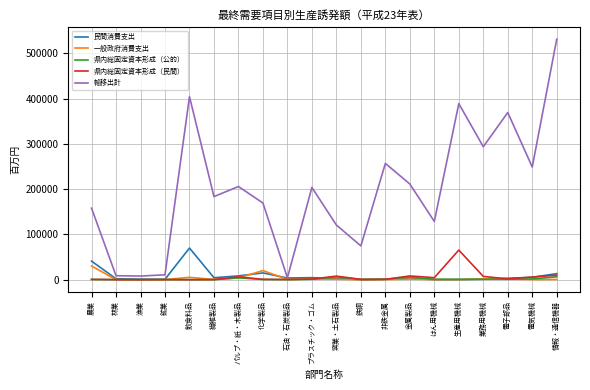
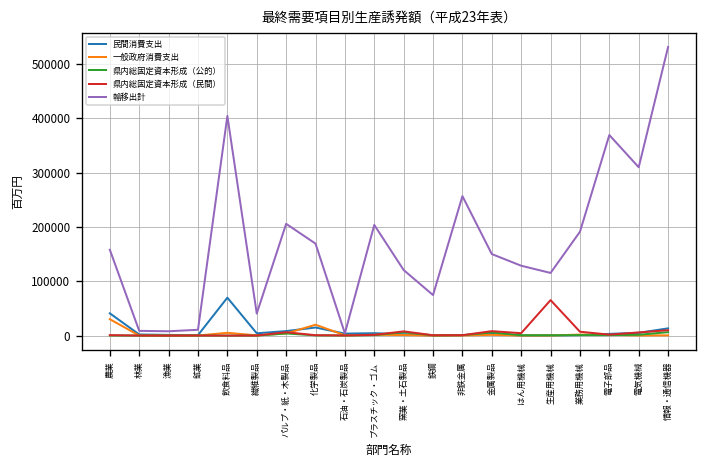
  {
    "民間消費支出": {
      "農業": 40000,
      "飲食料品": 70000
    },
    "一般政府消費支出": {
      "農業": 30000,
      "情報・通信機器": 0
    },
    "県内総固定資本形成（民間）": {
      "生産用機械": 70000
    },
    "輸移出計": {
      "農業": 160000,
      "林業": 10000,
      "漁業": 10000,
      "鉱業": 10000,
      "飲食料品": 400000,
-     "繊維製品": 180000,
+     "繊維製品": 40000,
      "パルプ・紙・木製品": 210000,
      "化学製品": 170000,
      "プラスチック・ゴム": 200000,
      "窯業・土石製品": 120000,
      "鉄鋼": 70000,
      "非鉄金属": 260000,
-     "金属製品": 210000,
+     "金属製品": 150000,
      "はん用機械": 130000,
-     "生産用機械": 390000,
-     "業務用機械": 290000,
+     "生産用機械": 120000,
+     "業務用機械": 190000,
      "電子部品": 370000,
-     "電気機械": 250000,
+     "電気機械": 310000,
      "情報・通信機器": 530000
    }
  }
